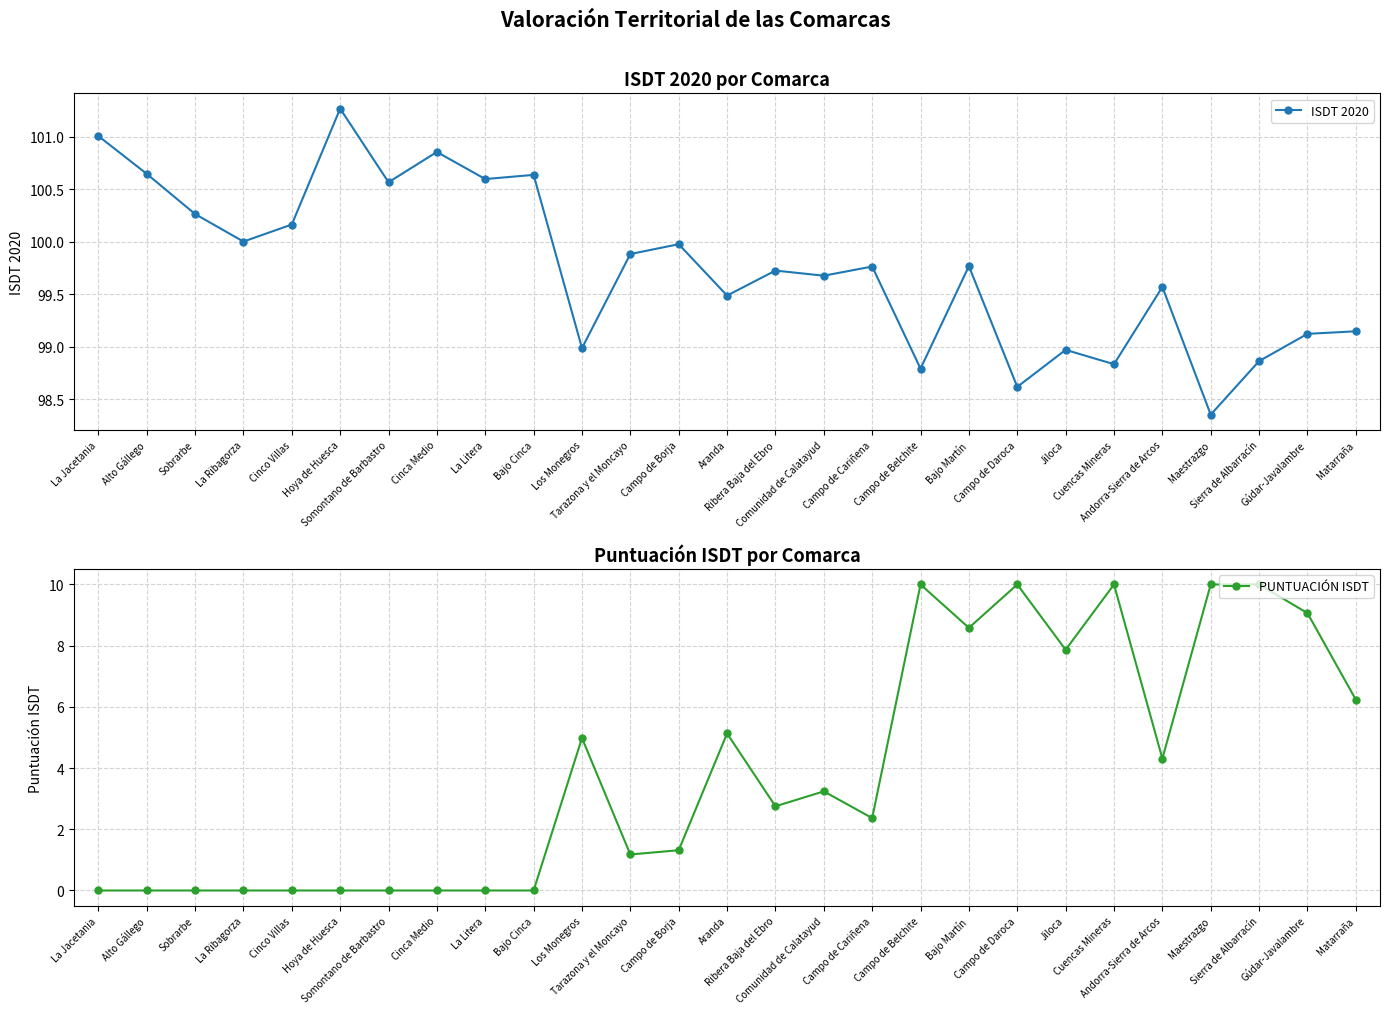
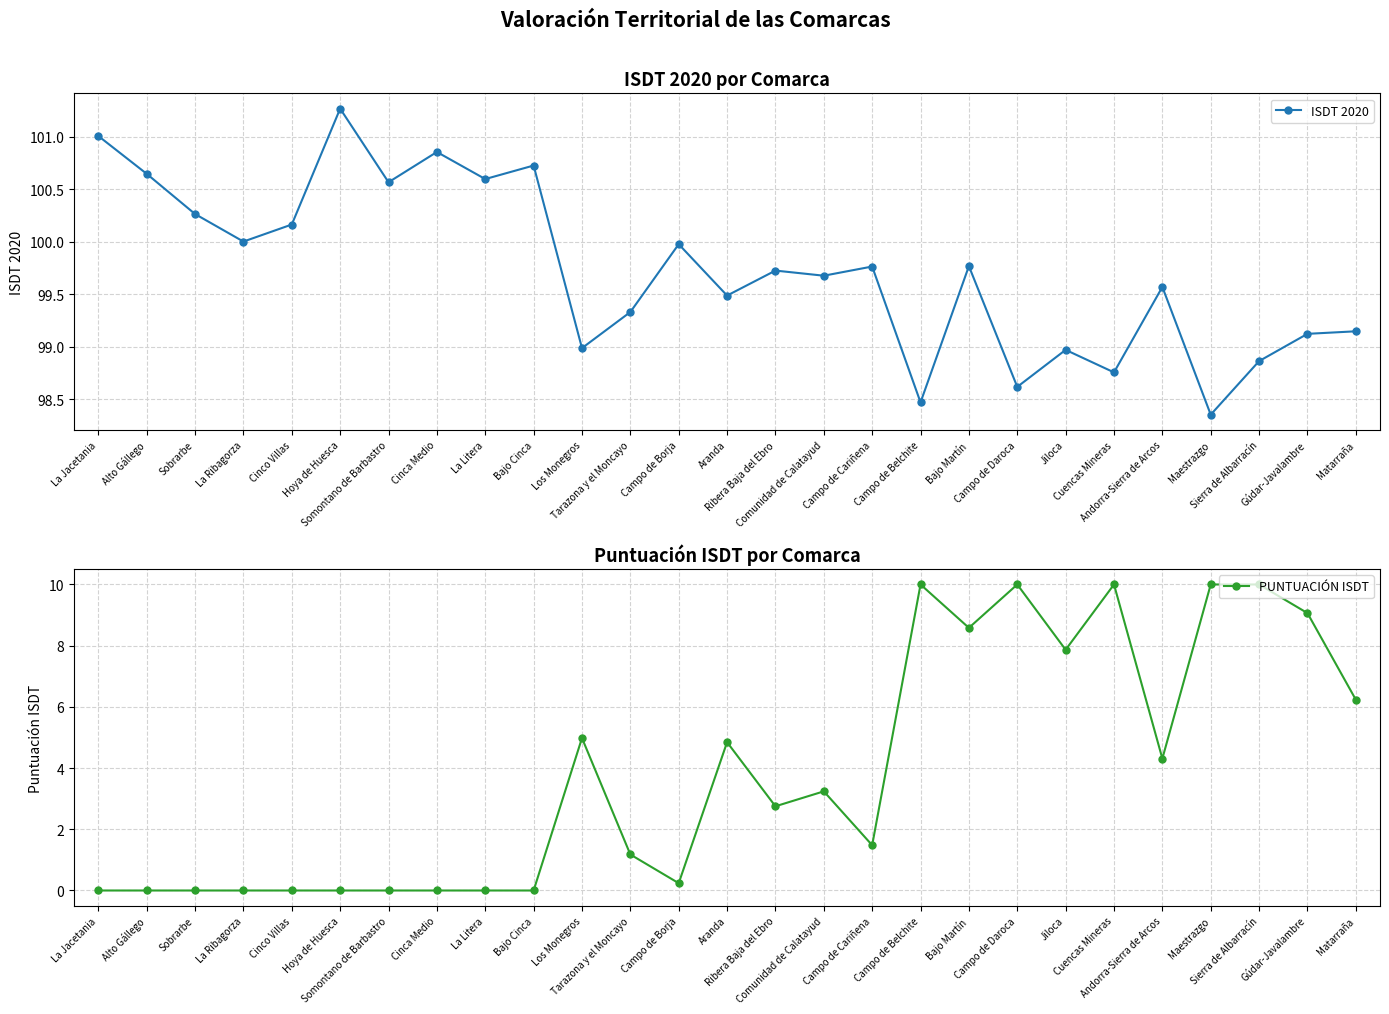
  {
    "ISDT 2020 por Comarca": {
      "La Jacetania": 101.01,
      "Alto Gállego": 100.65,
      "Sobrarbe": 100.26,
      "La Ribagorza": 100.00,
      "Cinco Villas": 100.16,
      "Hoya de Huesca": 101.27,
      "Somontano de Barbastro": 100.57,
      "Cinca Medio": 100.85,
      "La Litera": 100.60,
-     "Bajo Cinca": 100.64,
+     "Bajo Cinca": 100.73,
      "Los Monegros": 98.99,
-     "Tarazona y el Moncayo": 99.88,
+     "Tarazona y el Moncayo": 99.33,
      "Campo de Borja": 99.98,
      "Aranda": 99.49,
      "Ribera Baja del Ebro": 99.72,
      "Comunidad de Calatayud": 99.68,
      "Campo de Cariñena": 99.76,
-     "Campo de Belchite": 98.79,
+     "Campo de Belchite": 98.47,
      "Bajo Martín": 99.77,
      "Campo de Daroca": 98.62,
      "Jiloca": 98.97,
-     "Cuencas Mineras": 98.83,
+     "Cuencas Mineras": 98.76,
      "Andorra-Sierra de Arcos": 99.57,
      "Maestrazgo": 98.35,
      "Sierra de Albarracín": 98.86,
      "Gúdar-Javalambre": 99.12,
      "Matarraña": 99.15
    },
    "Puntuación ISDT por Comarca": {
      "La Jacetania": 0.0,
      "Alto Gállego": 0.0,
      "Sobrarbe": 0.0,
      "La Ribagorza": 0.0,
      "Cinco Villas": 0.0,
      "Hoya de Huesca": 0.0,
      "Somontano de Barbastro": 0.0,
      "Cinca Medio": 0.0,
      "La Litera": 0.0,
      "Bajo Cinca": 0.0,
      "Los Monegros": 5.0,
      "Tarazona y el Moncayo": 1.2,
-     "Campo de Borja": 1.3,
-     "Aranda": 5.1,
+     "Campo de Borja": 0.2,
+     "Aranda": 4.8,
      "Ribera Baja del Ebro": 2.8,
      "Comunidad de Calatayud": 3.2,
-     "Campo de Cariñena": 2.4,
+     "Campo de Cariñena": 1.5,
      "Campo de Belchite": 10.0,
      "Bajo Martín": 8.6,
      "Campo de Daroca": 10.0,
      "Jiloca": 7.9,
      "Cuencas Mineras": 10.0,
      "Andorra-Sierra de Arcos": 4.3,
      "Maestrazgo": 10.0,
      "Gúdar-Javalambre": 9.1,
      "Matarraña": 6.2
    }
  }
